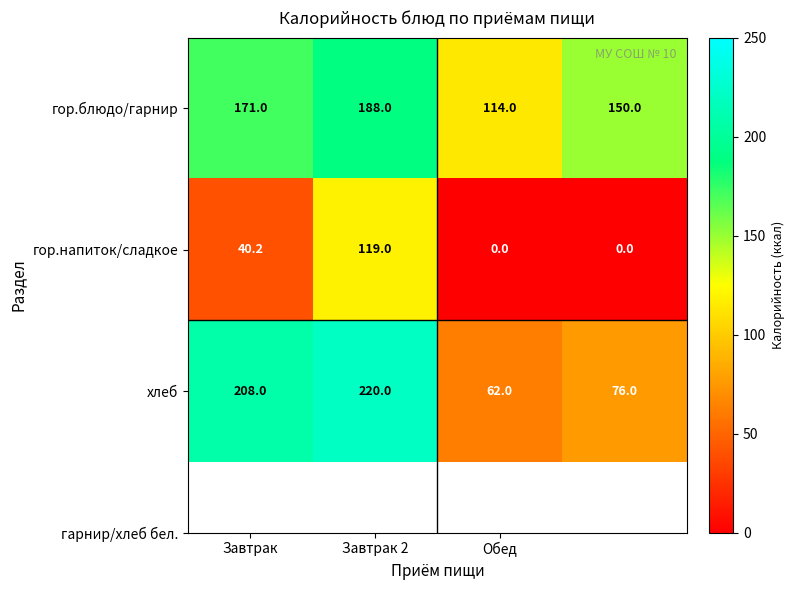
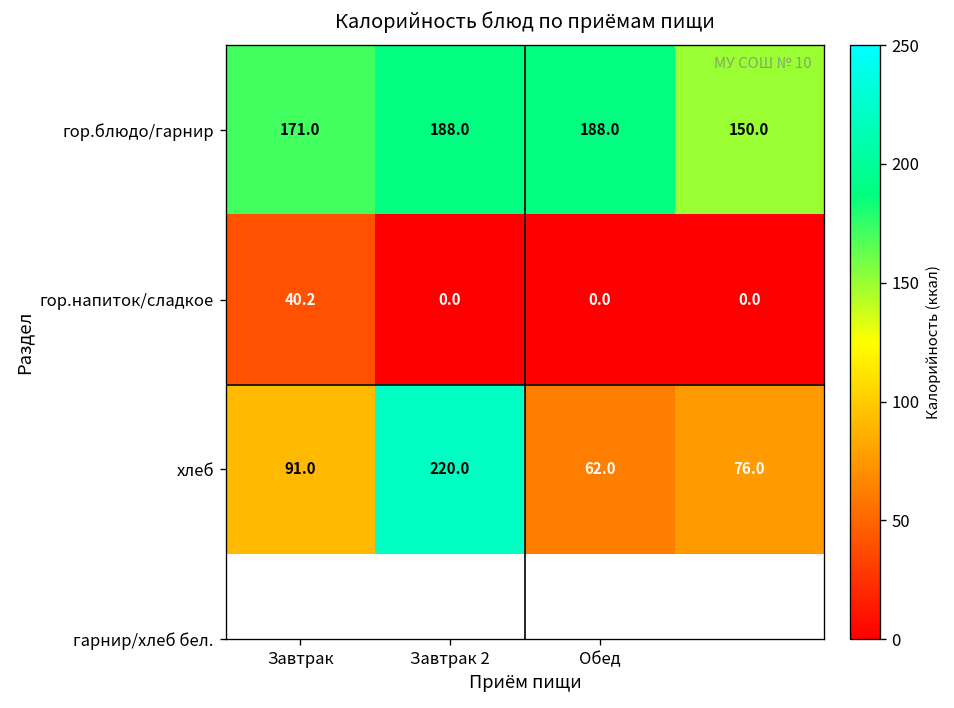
  {
    "гор.блюдо/гарнир": {
      "Завтрак": 171.0,
      "Завтрак 2": 188.0,
-     "Обед": 114.0
+     "Обед": 188.0
    },
    "гор.напиток/сладкое": {
      "Завтрак": 40.2,
-     "Завтрак 2": 119.0,
+     "Завтрак 2": 0.0,
      "Обед": 0.0
    },
    "хлеб": {
-     "Завтрак": 208.0,
+     "Завтрак": 91.0,
      "Завтрак 2": 220.0,
      "Обед": 62.0
    }
  }
